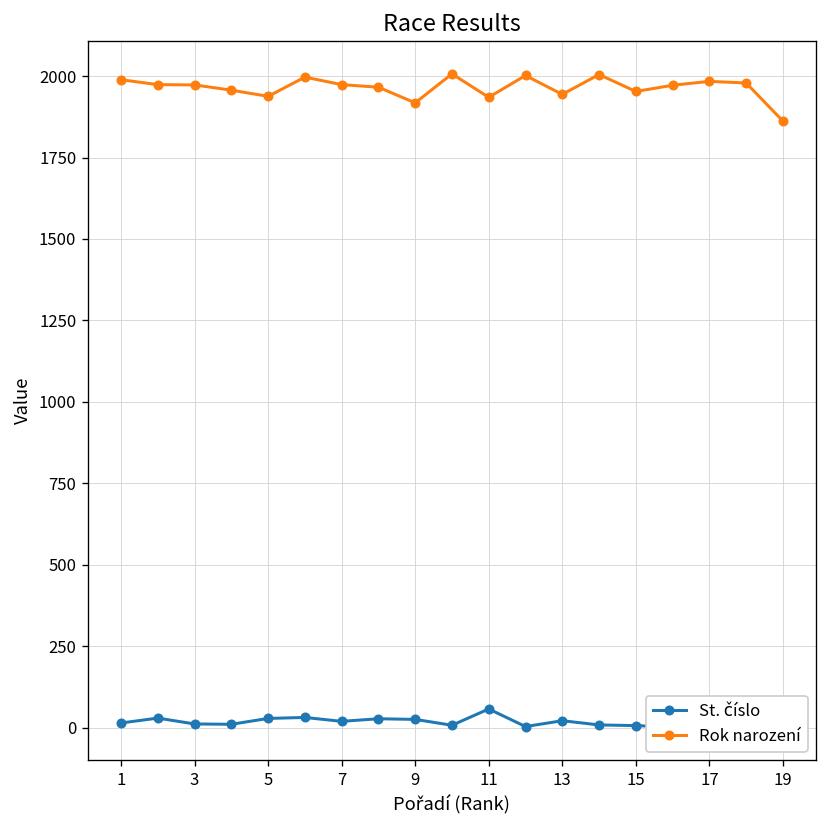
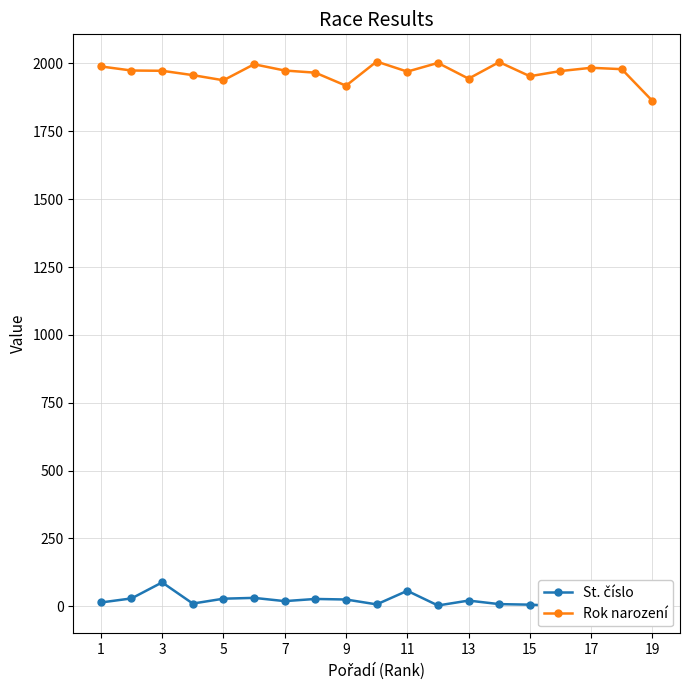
  {
    "St. číslo": {
      "1": 10,
-     "3": 10,
+     "3": 90,
      "5": 30,
      "7": 20,
      "9": 30,
      "11": 60,
      "13": 20,
      "15": 10
    },
    "Rok narození": {
      "1": 1990,
      "3": 1970,
      "5": 1940,
      "7": 1970,
      "9": 1920,
-     "11": 1940,
+     "11": 1970,
      "13": 1940,
      "15": 1950,
      "17": 1980,
      "19": 1860
    }
  }
